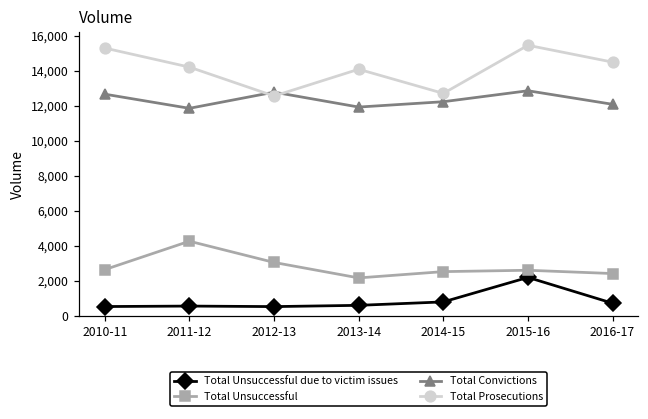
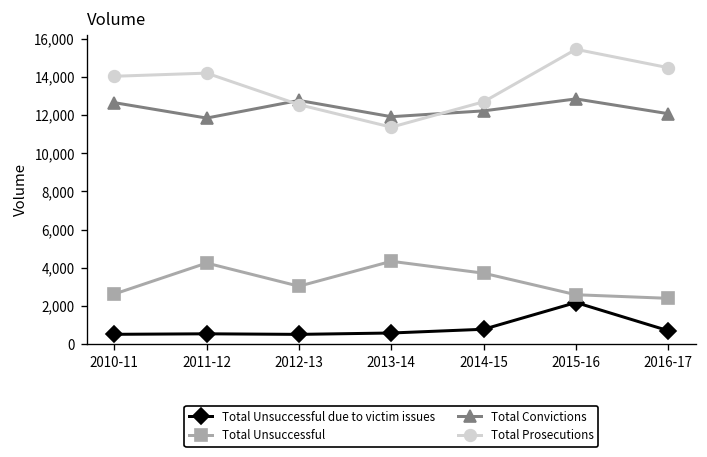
  {
    "Total Unsuccessful due to victim issues": {
      "2010-11": "500",
      "2011-12": "600",
      "2012-13": "500",
      "2013-14": "600",
      "2014-15": "800",
      "2015-16": "2,200",
      "2016-17": "700"
    },
    "Total Unsuccessful": {
      "2010-11": "2,600",
      "2011-12": "4,300",
      "2012-13": "3,000",
-     "2013-14": "2,200",
-     "2014-15": "2,500",
+     "2013-14": "4,300",
+     "2014-15": "3,700",
      "2015-16": "2,600",
      "2016-17": "2,400"
    },
    "Total Convictions": {
      "2010-11": "12,700",
      "2011-12": "11,800",
      "2012-13": "12,800",
      "2013-14": "11,900",
      "2014-15": "12,200",
      "2015-16": "12,800",
      "2016-17": "12,100"
    },
    "Total Prosecutions": {
-     "2010-11": "15,300",
+     "2010-11": "14,000",
      "2011-12": "14,200",
      "2012-13": "12,500",
-     "2013-14": "14,100",
+     "2013-14": "11,400",
      "2014-15": "12,700",
      "2015-16": "15,400",
      "2016-17": "14,500"
    }
  }
